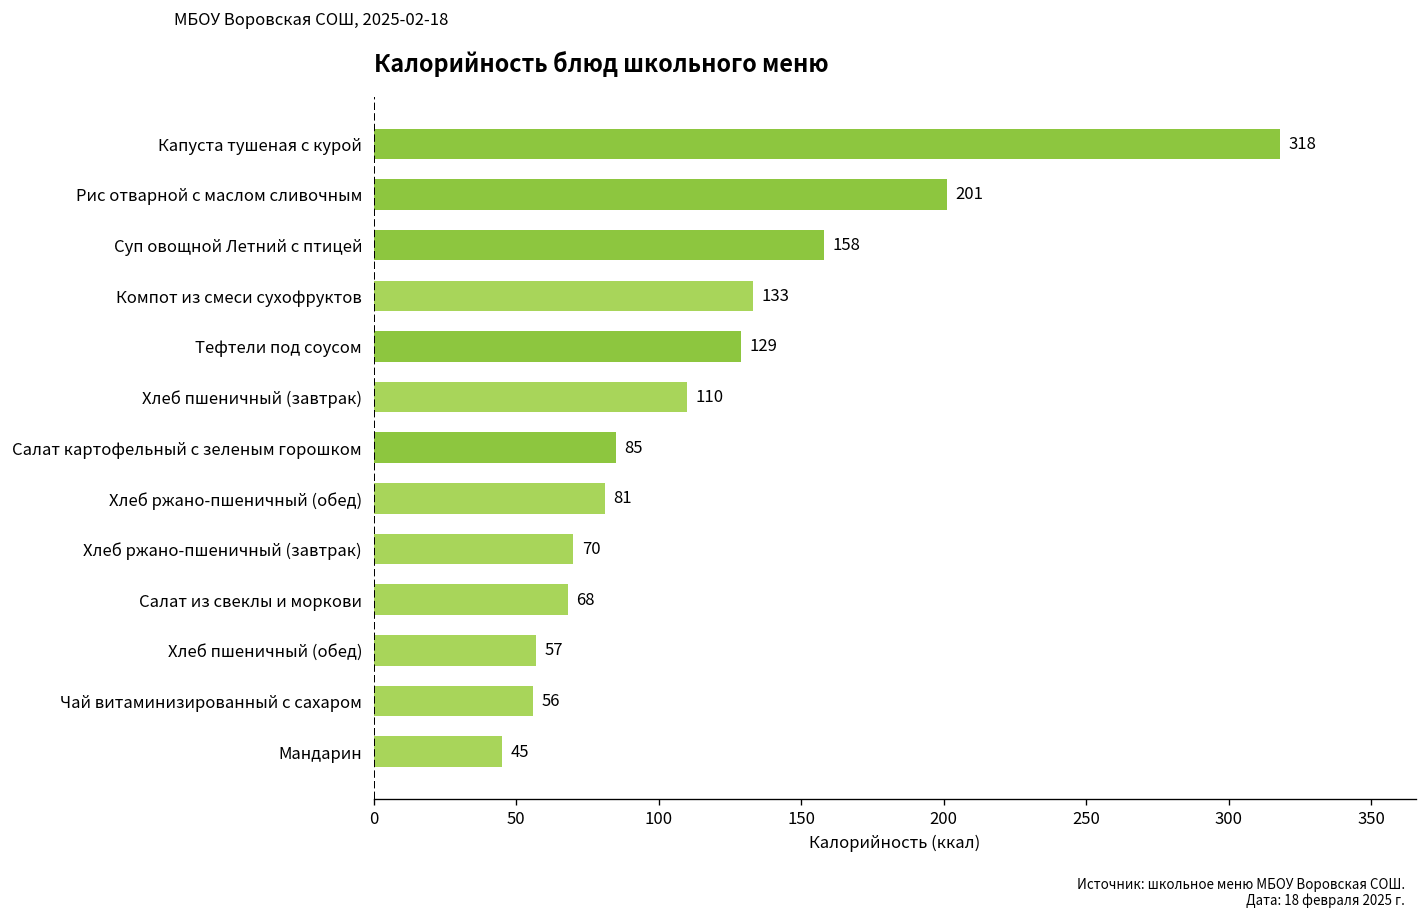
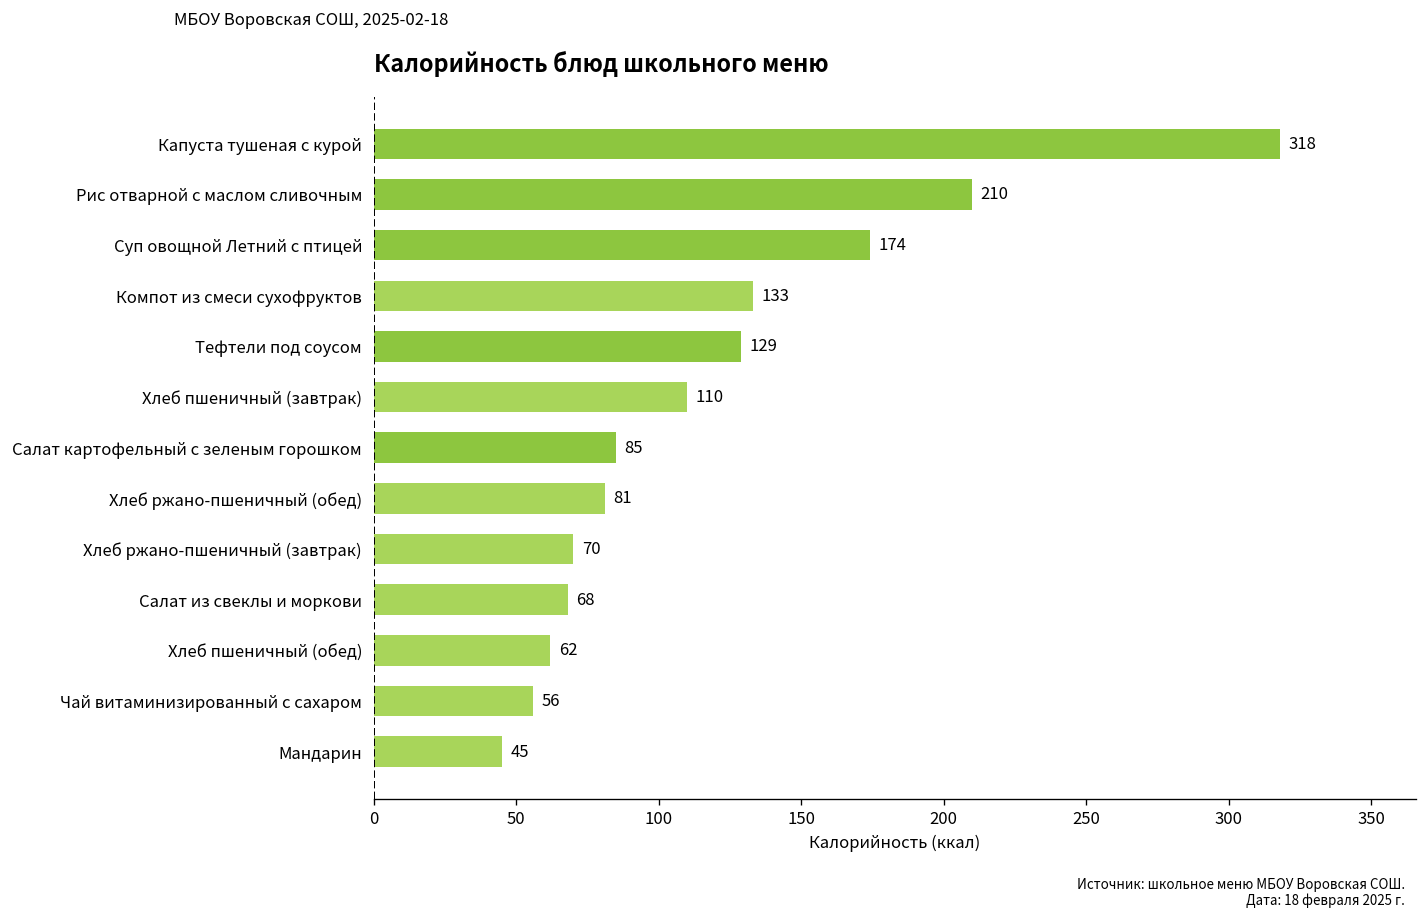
  {
    "Капуста тушеная с курой": 318,
-   "Рис отварной с маслом сливочным": 201,
-   "Суп овощной Летний с птицей": 158,
+   "Рис отварной с маслом сливочным": 210,
+   "Суп овощной Летний с птицей": 174,
    "Компот из смеси сухофруктов": 133,
    "Тефтели под соусом": 129,
    "Хлеб пшеничный (завтрак)": 110,
    "Салат картофельный с зеленым горошком": 85,
    "Хлеб ржано-пшеничный (обед)": 81,
    "Хлеб ржано-пшеничный (завтрак)": 70,
    "Салат из свеклы и моркови": 68,
-   "Хлеб пшеничный (обед)": 57,
+   "Хлеб пшеничный (обед)": 62,
    "Чай витаминизированный с сахаром": 56,
    "Мандарин": 45
  }
